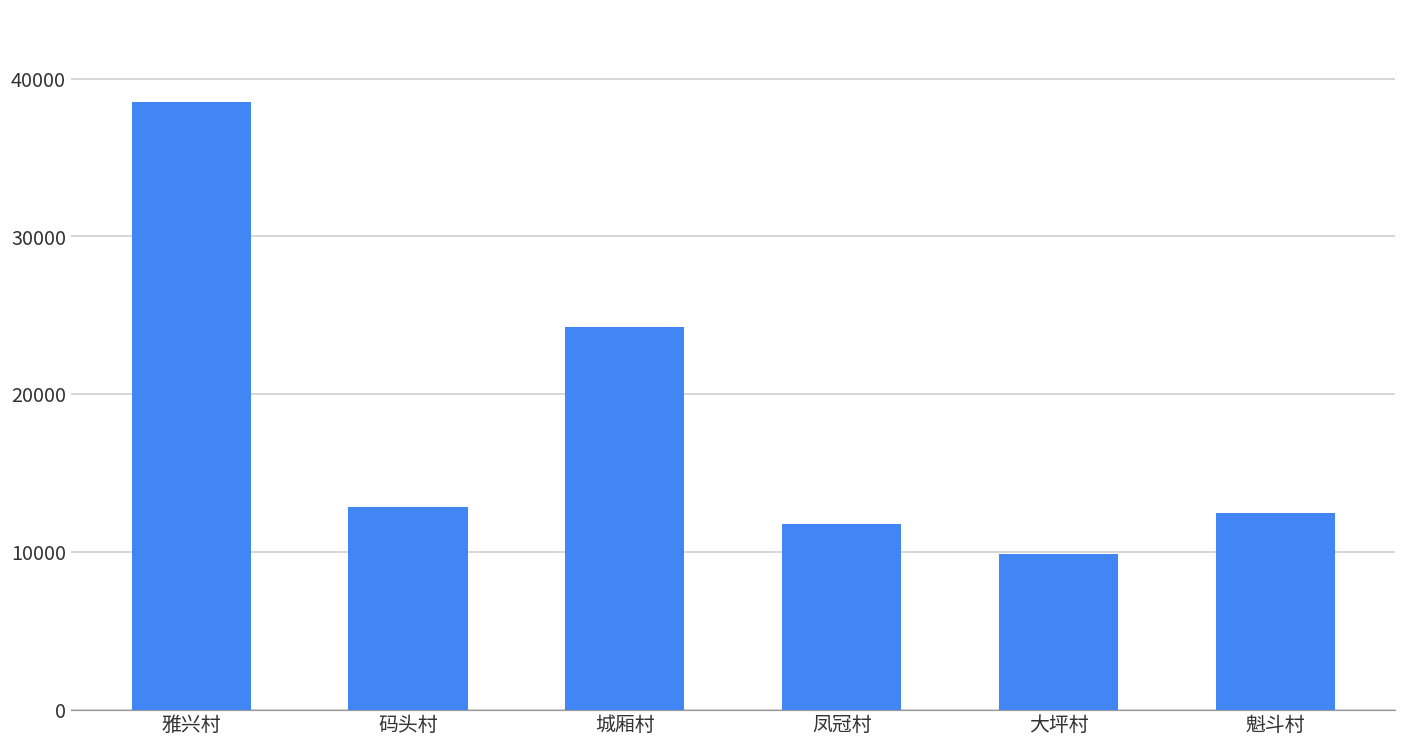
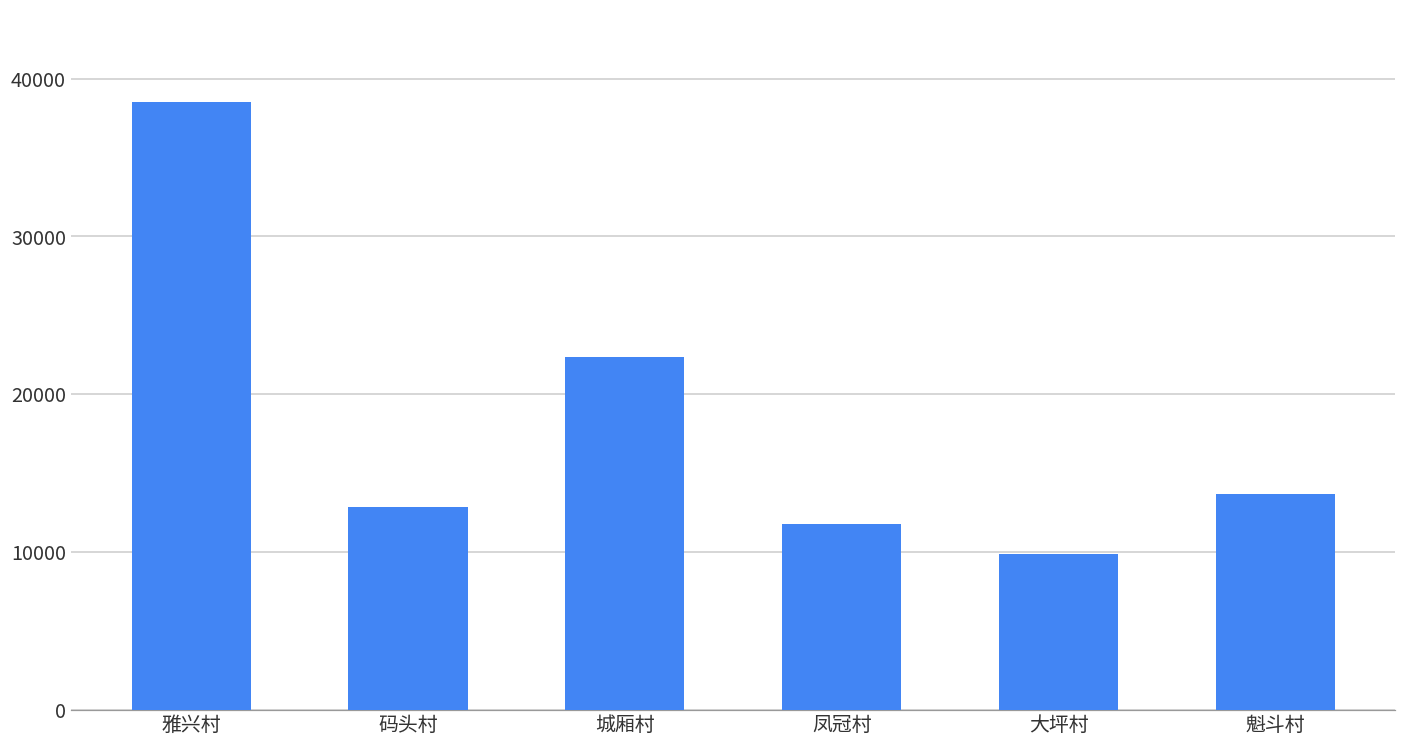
  {
    "雅兴村": 38500,
    "码头村": 12800,
-   "城厢村": 24300,
+   "城厢村": 22300,
    "凤冠村": 11800,
    "大坪村": 9900,
-   "魁斗村": 12500
+   "魁斗村": 13700
  }
